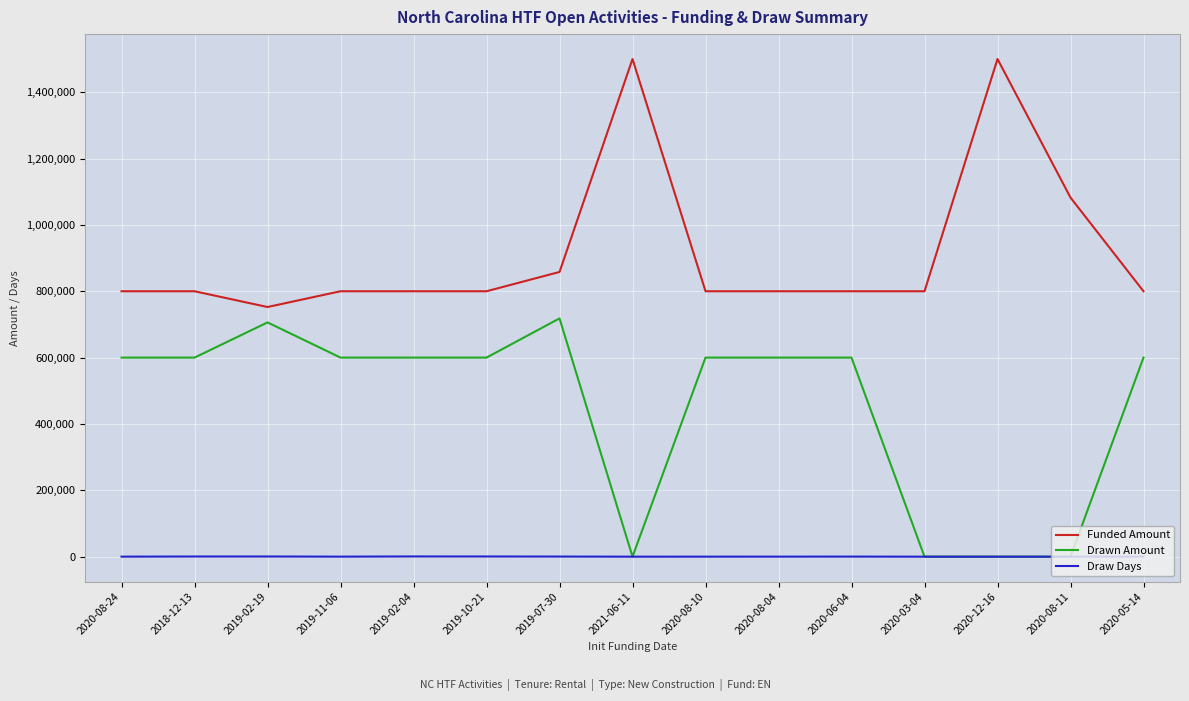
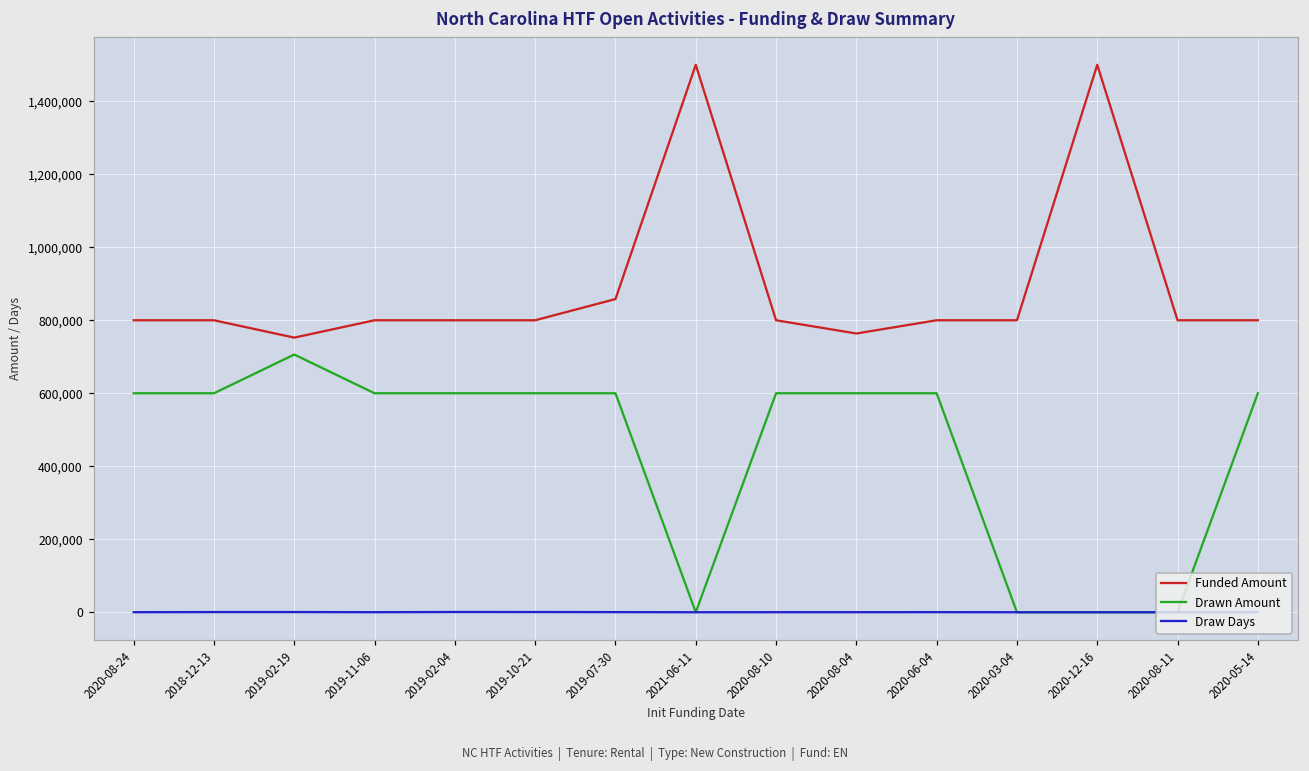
  {
    "Funded Amount": {
      "2020-08-24": "800,000",
      "2018-12-13": "800,000",
      "2019-02-19": "750,000",
      "2019-11-06": "800,000",
      "2019-02-04": "800,000",
      "2019-10-21": "800,000",
      "2019-07-30": "860,000",
      "2021-06-11": "1,500,000",
      "2020-08-10": "800,000",
-     "2020-08-04": "800,000",
+     "2020-08-04": "760,000",
      "2020-06-04": "800,000",
      "2020-03-04": "800,000",
      "2020-12-16": "1,500,000",
-     "2020-08-11": "1,080,000",
+     "2020-08-11": "800,000",
      "2020-05-14": "800,000"
    },
    "Drawn Amount": {
      "2020-08-24": "600,000",
      "2018-12-13": "600,000",
      "2019-02-19": "710,000",
      "2019-11-06": "600,000",
      "2019-02-04": "600,000",
      "2019-10-21": "600,000",
-     "2019-07-30": "720,000",
+     "2019-07-30": "600,000",
      "2020-08-10": "600,000",
      "2020-08-04": "600,000",
      "2020-06-04": "600,000",
      "2020-05-14": "600,000"
    },
    "Draw Days": {
      "2020-08-24": "0",
      "2018-12-13": "0",
      "2019-02-19": "0",
      "2019-11-06": "0",
      "2019-02-04": "0",
      "2019-10-21": "0",
      "2019-07-30": "0",
      "2020-08-10": "0",
      "2020-08-04": "0",
      "2020-06-04": "0"
    }
  }
